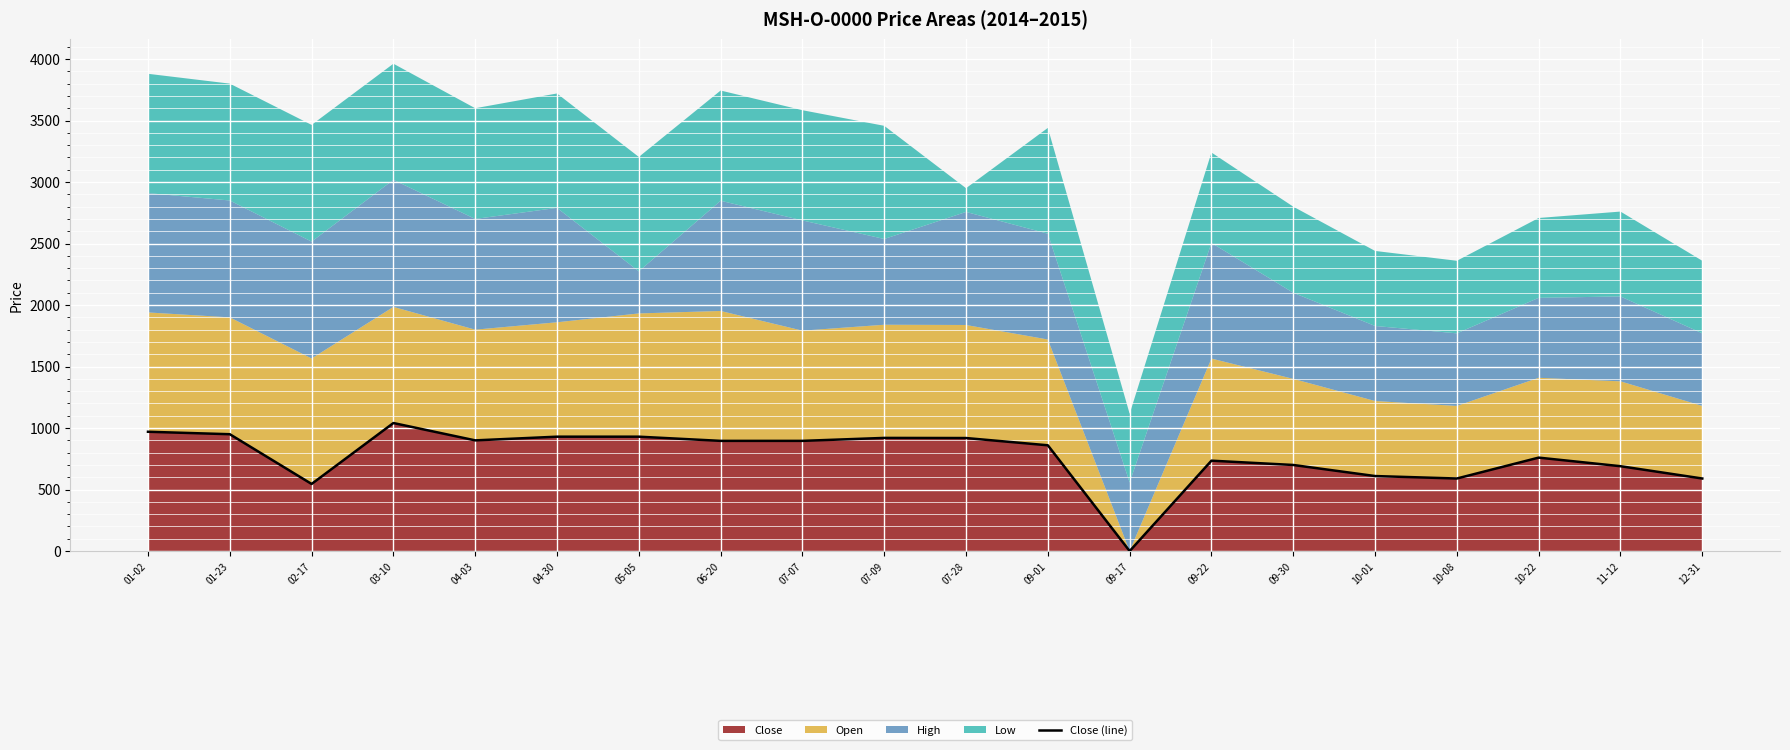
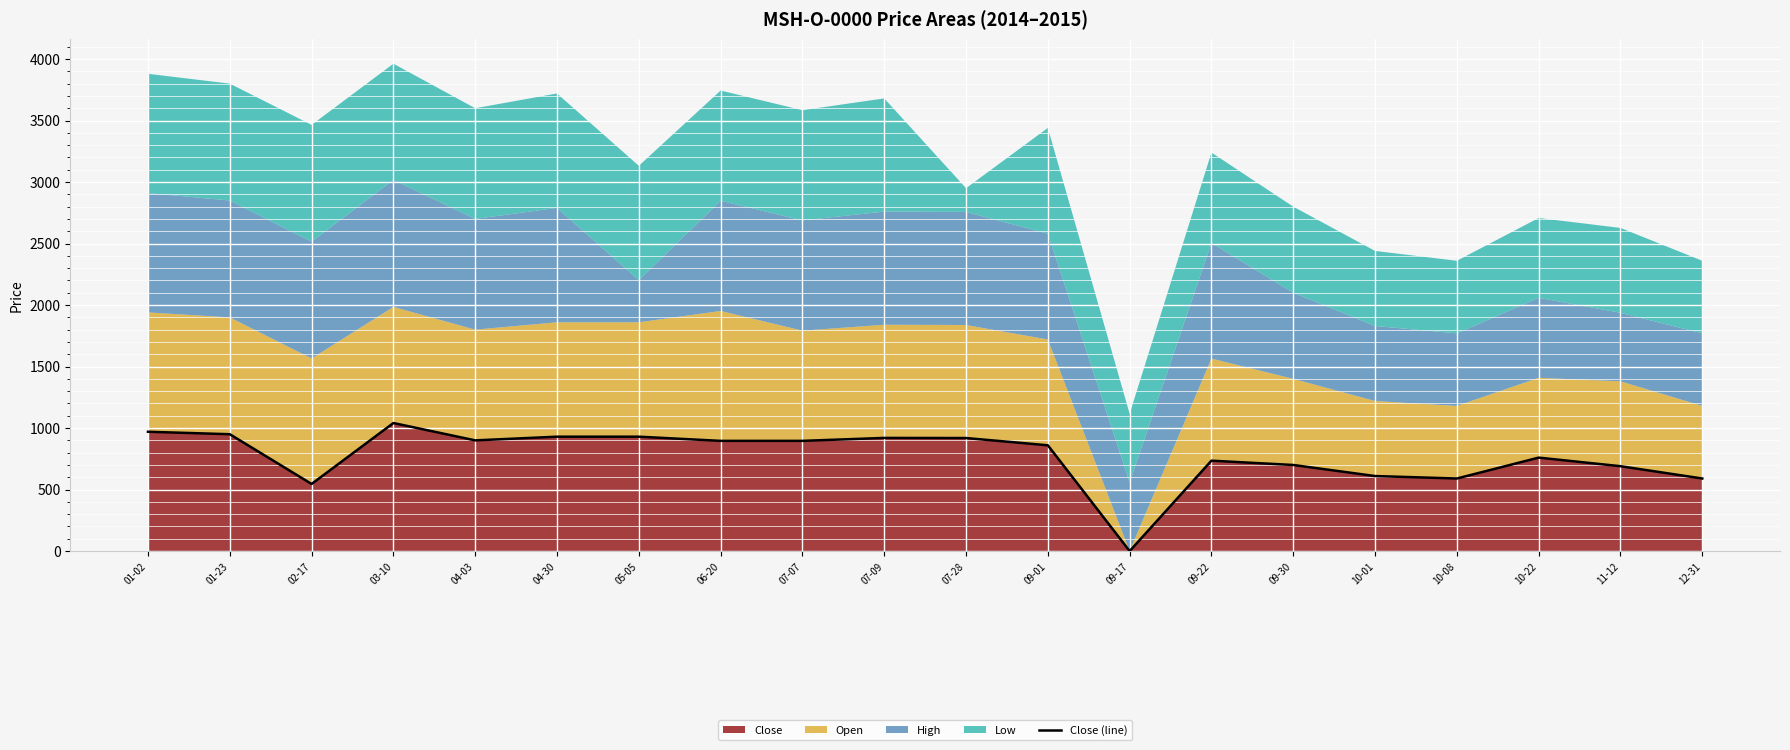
  {
    "Close": {
      "01-02": 970,
      "01-23": 950,
      "02-17": 550,
      "03-10": 1040,
      "04-03": 900,
      "04-30": 930,
      "05-05": 930,
      "06-20": 900,
      "07-07": 900,
      "07-09": 920,
      "07-28": 920,
      "09-01": 860,
      "09-22": 740,
      "09-30": 700,
      "10-01": 610,
      "10-08": 590,
      "10-22": 760,
      "11-12": 690,
      "12-31": 590
    },
    "Open": {
      "01-02": 970,
      "01-23": 950,
      "02-17": 1020,
      "03-10": 940,
      "04-03": 900,
      "04-30": 930,
-     "05-05": 1000,
+     "05-05": 930,
      "06-20": 1060,
      "07-07": 900,
      "07-09": 920,
      "07-28": 920,
      "09-01": 860,
      "09-22": 830,
      "09-30": 700,
      "10-01": 610,
      "10-08": 590,
      "10-22": 650,
      "11-12": 690,
      "12-31": 590
    },
    "High": {
      "01-02": 970,
      "01-23": 950,
      "02-17": 950,
      "03-10": 1030,
      "04-03": 900,
      "04-30": 930,
      "05-05": 340,
      "06-20": 900,
      "07-07": 900,
-     "07-09": 700,
+     "07-09": 920,
      "07-28": 920,
      "09-01": 860,
      "09-17": 560,
      "09-22": 940,
      "09-30": 700,
      "10-01": 610,
      "10-08": 590,
      "10-22": 650,
-     "11-12": 690,
+     "11-12": 560,
      "12-31": 590
    },
    "Low": {
      "01-02": 970,
      "01-23": 950,
      "02-17": 950,
      "03-10": 940,
      "04-03": 900,
      "04-30": 930,
      "05-05": 930,
      "06-20": 900,
      "07-07": 900,
      "07-09": 920,
      "07-28": 190,
      "09-01": 860,
      "09-17": 560,
      "09-22": 740,
      "09-30": 700,
      "10-01": 610,
      "10-08": 590,
      "10-22": 650,
      "11-12": 690,
      "12-31": 590
    }
  }
